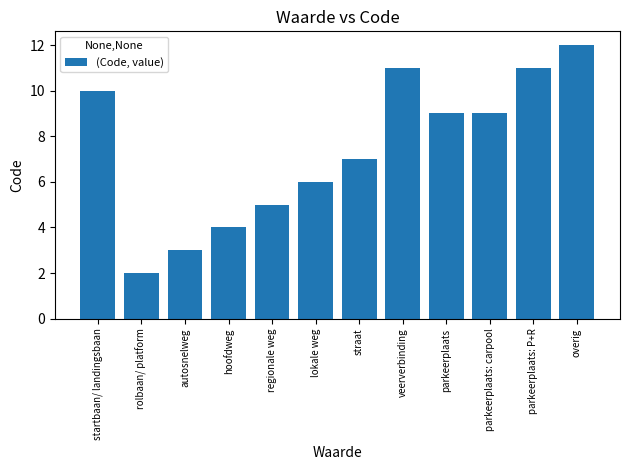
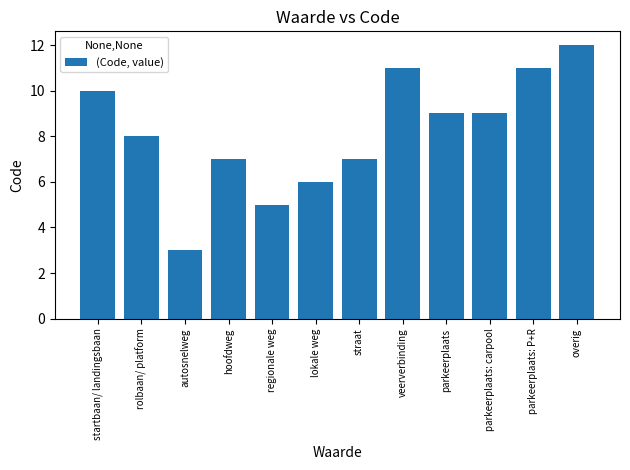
  {
    "startbaan/ landingsbaan": 10,
-   "rolbaan/ platform": 2,
+   "rolbaan/ platform": 8,
    "autosnelweg": 3,
-   "hoofdweg": 4,
+   "hoofdweg": 7,
    "regionale weg": 5,
    "lokale weg": 6,
    "straat": 7,
    "veerverbinding": 11,
    "parkeerplaats": 9,
    "parkeerplaats: carpool": 9,
    "parkeerplaats: P+R": 11,
    "overig": 12
  }
